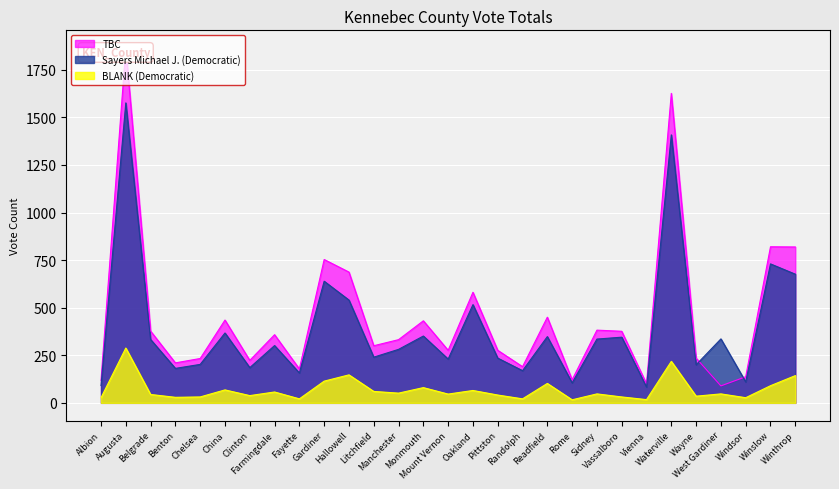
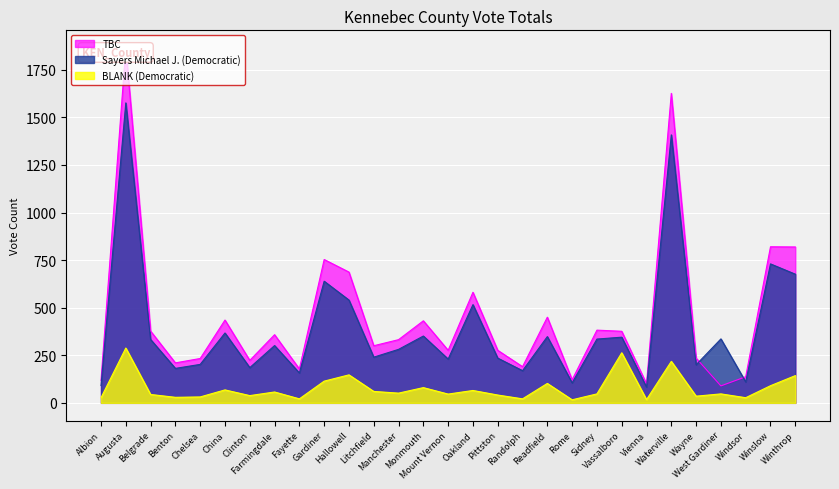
  {
    "TBC": {
      "Albion": 120,
      "Belgrade": 380,
      "Benton": 210,
      "Chelsea": 230,
      "China": 440,
      "Clinton": 220,
      "Farmingdale": 360,
      "Fayette": 180,
      "Gardiner": 750,
      "Hallowell": 690,
      "Litchfield": 300,
      "Manchester": 330,
      "Monmouth": 430,
      "Mount Vernon": 280,
      "Oakland": 580,
      "Pittston": 280,
      "Randolph": 190,
      "Readfield": 450,
      "Rome": 120,
      "Sidney": 380,
      "Vassalboro": 380,
      "Vienna": 100,
      "Waterville": 1630,
      "Wayne": 240,
      "West Gardiner": 90,
      "Windsor": 140,
      "Winslow": 820,
      "Winthrop": 820
    },
    "Sayers Michael J. (Democratic)": {
      "Albion": 90,
      "Augusta": 1580,
      "Belgrade": 330,
      "Benton": 180,
      "Chelsea": 200,
      "China": 370,
      "Clinton": 190,
      "Farmingdale": 300,
      "Fayette": 160,
      "Gardiner": 640,
      "Hallowell": 540,
      "Litchfield": 240,
      "Manchester": 280,
      "Monmouth": 350,
      "Mount Vernon": 230,
      "Oakland": 520,
      "Pittston": 240,
      "Randolph": 170,
      "Readfield": 350,
      "Rome": 110,
      "Sidney": 340,
      "Vassalboro": 350,
      "Vienna": 80,
      "Waterville": 1410,
      "Wayne": 200,
      "West Gardiner": 340,
      "Windsor": 110,
      "Winslow": 730,
      "Winthrop": 680
    },
    "BLANK (Democratic)": {
      "Albion": 30,
      "Augusta": 290,
      "Belgrade": 40,
      "Benton": 30,
      "Chelsea": 30,
      "China": 70,
      "Clinton": 40,
      "Farmingdale": 60,
      "Fayette": 20,
      "Gardiner": 110,
      "Hallowell": 150,
      "Litchfield": 60,
      "Manchester": 50,
      "Monmouth": 80,
      "Mount Vernon": 50,
      "Oakland": 70,
      "Pittston": 40,
      "Randolph": 20,
      "Readfield": 100,
      "Rome": 20,
      "Sidney": 50,
-     "Vassalboro": 30,
+     "Vassalboro": 260,
      "Vienna": 20,
      "Waterville": 220,
      "Wayne": 40,
      "West Gardiner": 50,
      "Windsor": 30,
      "Winslow": 90,
      "Winthrop": 140
    }
  }
